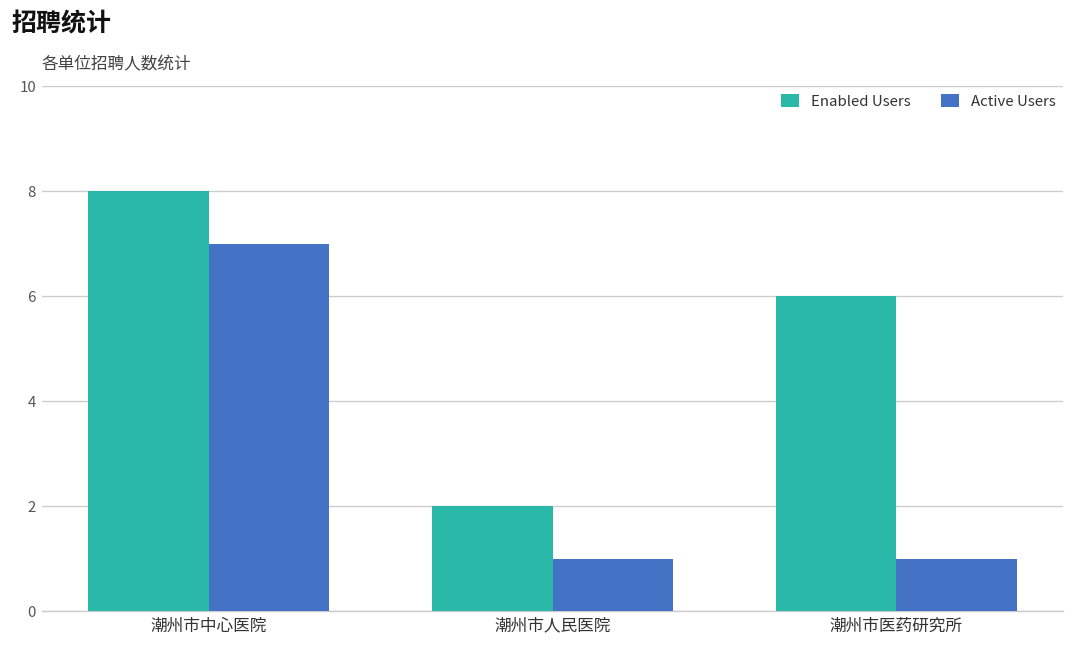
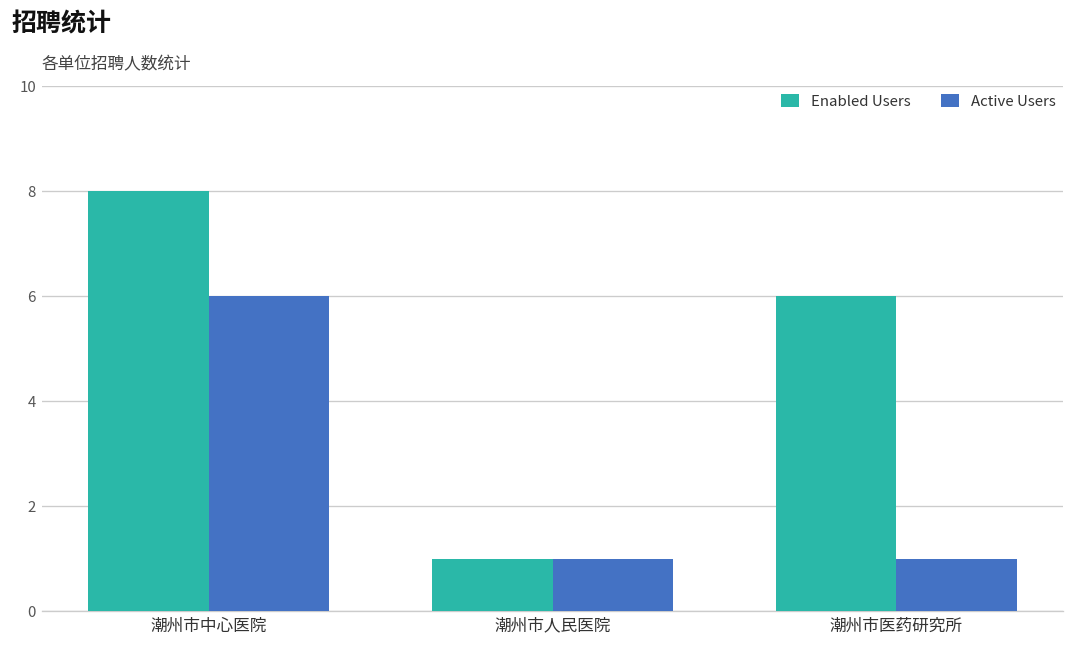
  {
    "Enabled Users": {
      "潮州市中心医院": 8,
-     "潮州市人民医院": 2,
+     "潮州市人民医院": 1,
      "潮州市医药研究所": 6
    },
    "Active Users": {
-     "潮州市中心医院": 7,
+     "潮州市中心医院": 6,
      "潮州市人民医院": 1,
      "潮州市医药研究所": 1
    }
  }
